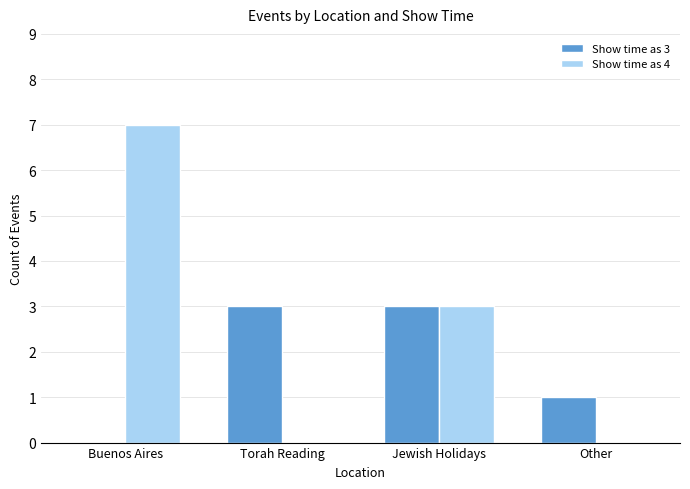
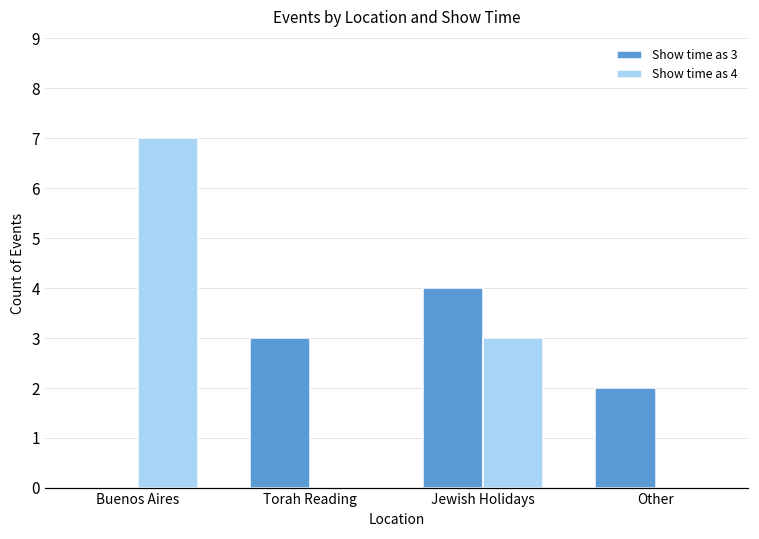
  {
    "Show time as 3": {
      "Buenos Aires": 0,
      "Torah Reading": 3,
-     "Jewish Holidays": 3,
-     "Other": 1
+     "Jewish Holidays": 4,
+     "Other": 2
    },
    "Show time as 4": {
      "Buenos Aires": 7,
      "Torah Reading": 0,
      "Jewish Holidays": 3,
      "Other": 0
    }
  }
